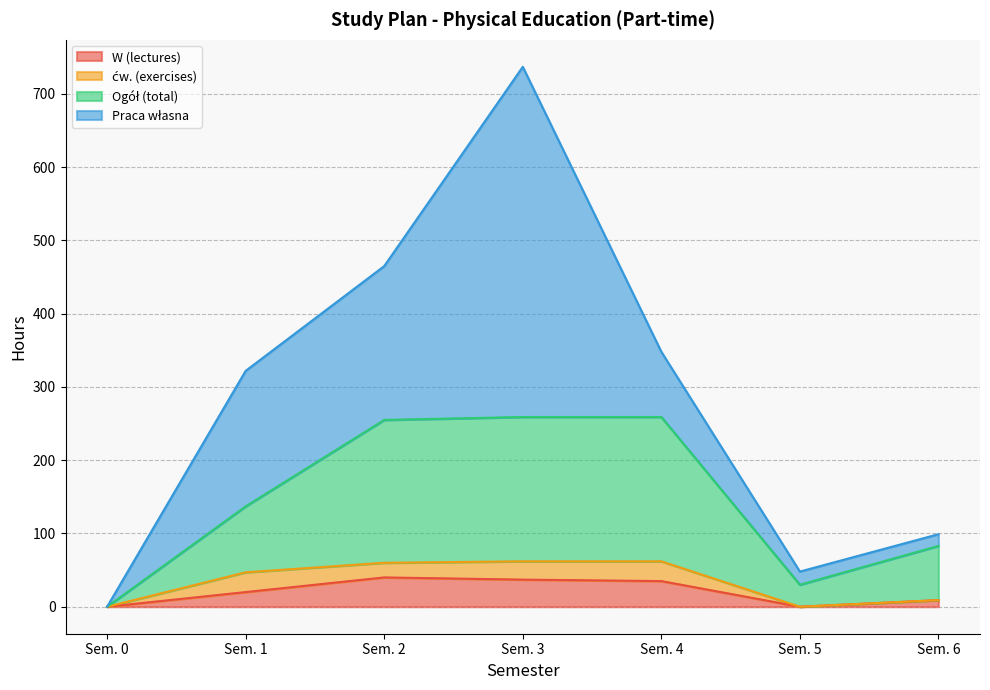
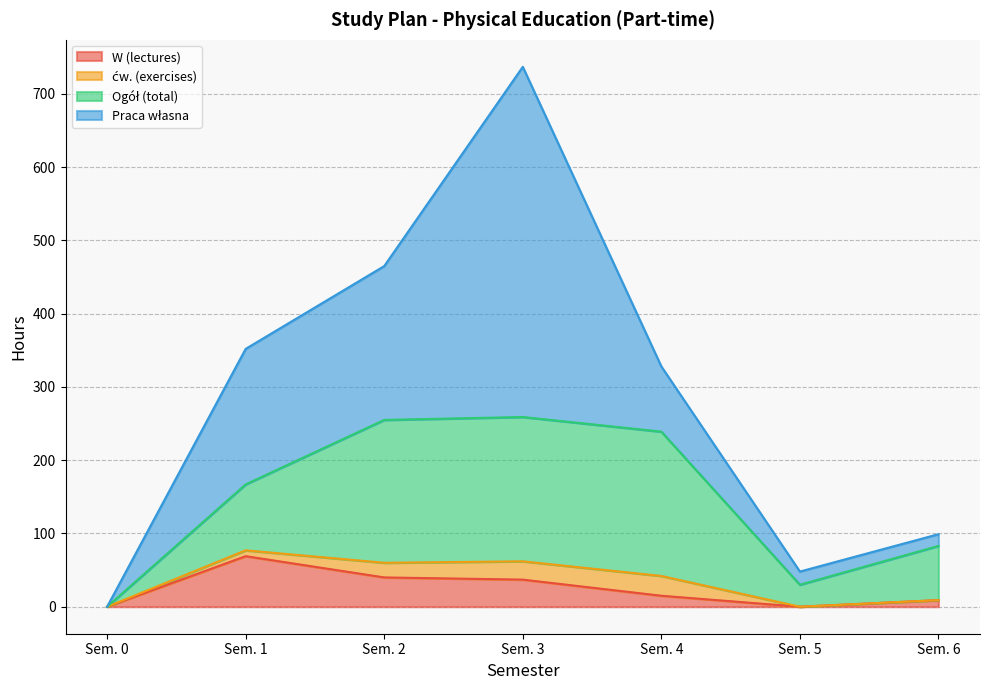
  {
    "W (lectures)": {
-     "Sem. 1": 20,
+     "Sem. 1": 70,
      "Sem. 2": 40,
      "Sem. 3": 40,
-     "Sem. 4": 40
+     "Sem. 4": 20
    },
    "ćw. (exercises)": {
-     "Sem. 1": 30,
+     "Sem. 1": 10,
      "Sem. 2": 20,
      "Sem. 3": 30,
      "Sem. 4": 30
    },
    "Ogół (total)": {
      "Sem. 1": 90,
      "Sem. 2": 200,
      "Sem. 3": 200,
      "Sem. 4": 200,
      "Sem. 5": 30,
      "Sem. 6": 70
    },
    "Praca własna": {
      "Sem. 1": 190,
      "Sem. 2": 210,
      "Sem. 3": 480,
      "Sem. 4": 90,
      "Sem. 5": 20,
      "Sem. 6": 20
    }
  }
